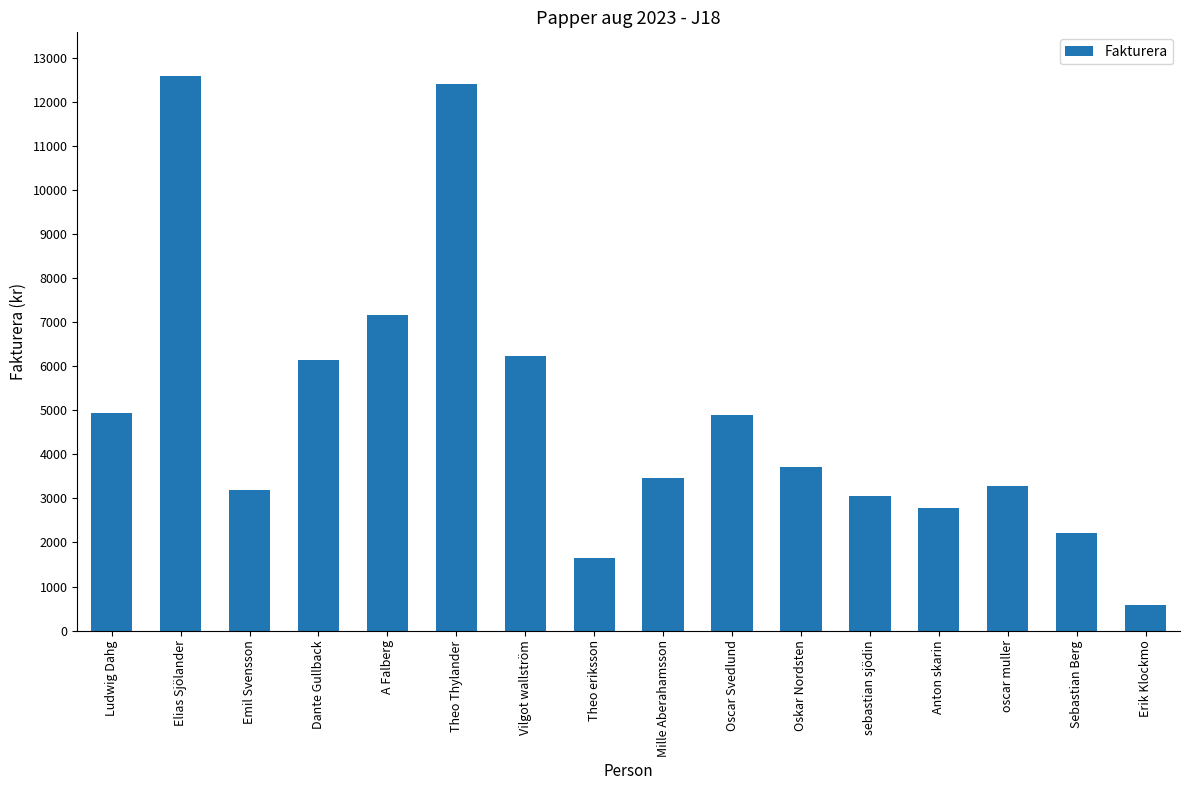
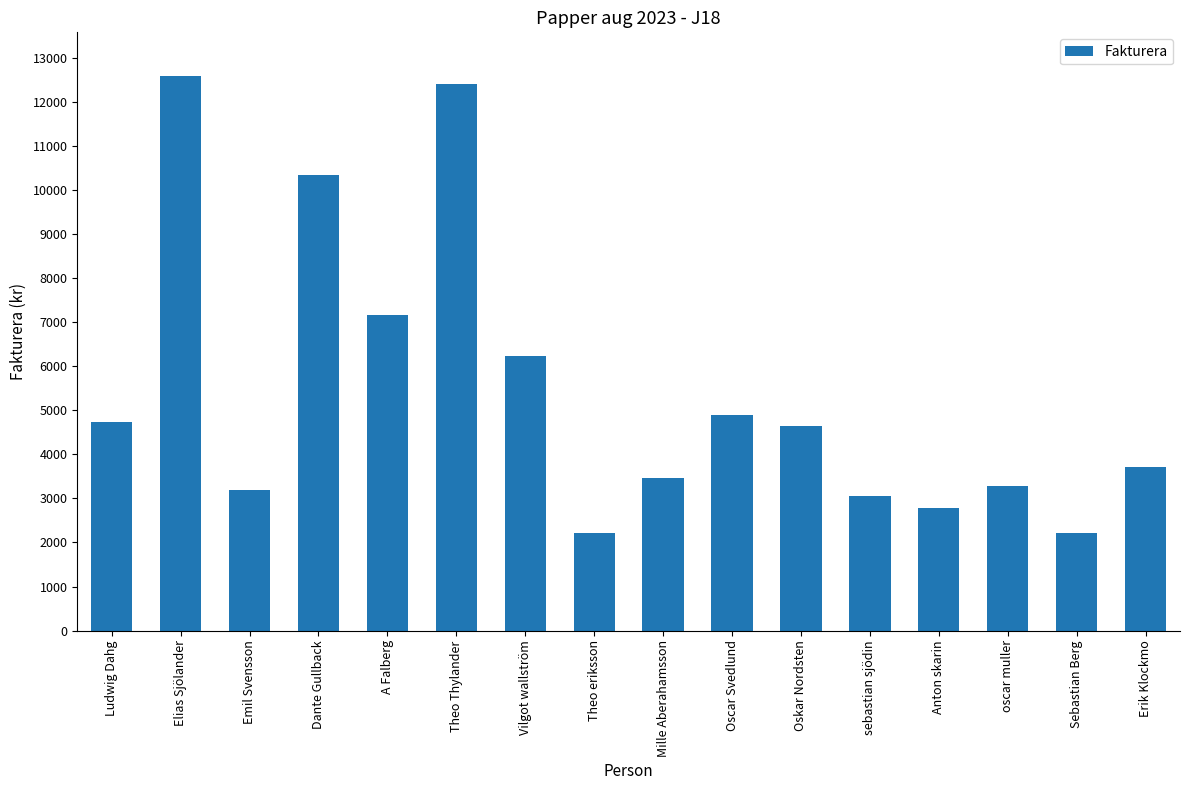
  {
-   "Ludwig Dahg": 4900,
+   "Ludwig Dahg": 4700,
    "Elias Sjölander": 12600,
    "Emil Svensson": 3200,
-   "Dante Gullback": 6100,
+   "Dante Gullback": 10300,
    "A Falberg": 7200,
    "Theo Thylander": 12400,
    "Vilgot wallström": 6200,
-   "Theo eriksson": 1700,
+   "Theo eriksson": 2200,
    "Mille Aberahamsson": 3500,
    "Oscar Svedlund": 4900,
-   "Oskar Nordsten": 3700,
+   "Oskar Nordsten": 4600,
    "sebastian sjödin": 3100,
    "Anton skarin": 2800,
    "oscar muller": 3300,
    "Sebastian Berg": 2200,
-   "Erik Klockmo": 600
+   "Erik Klockmo": 3700
  }
